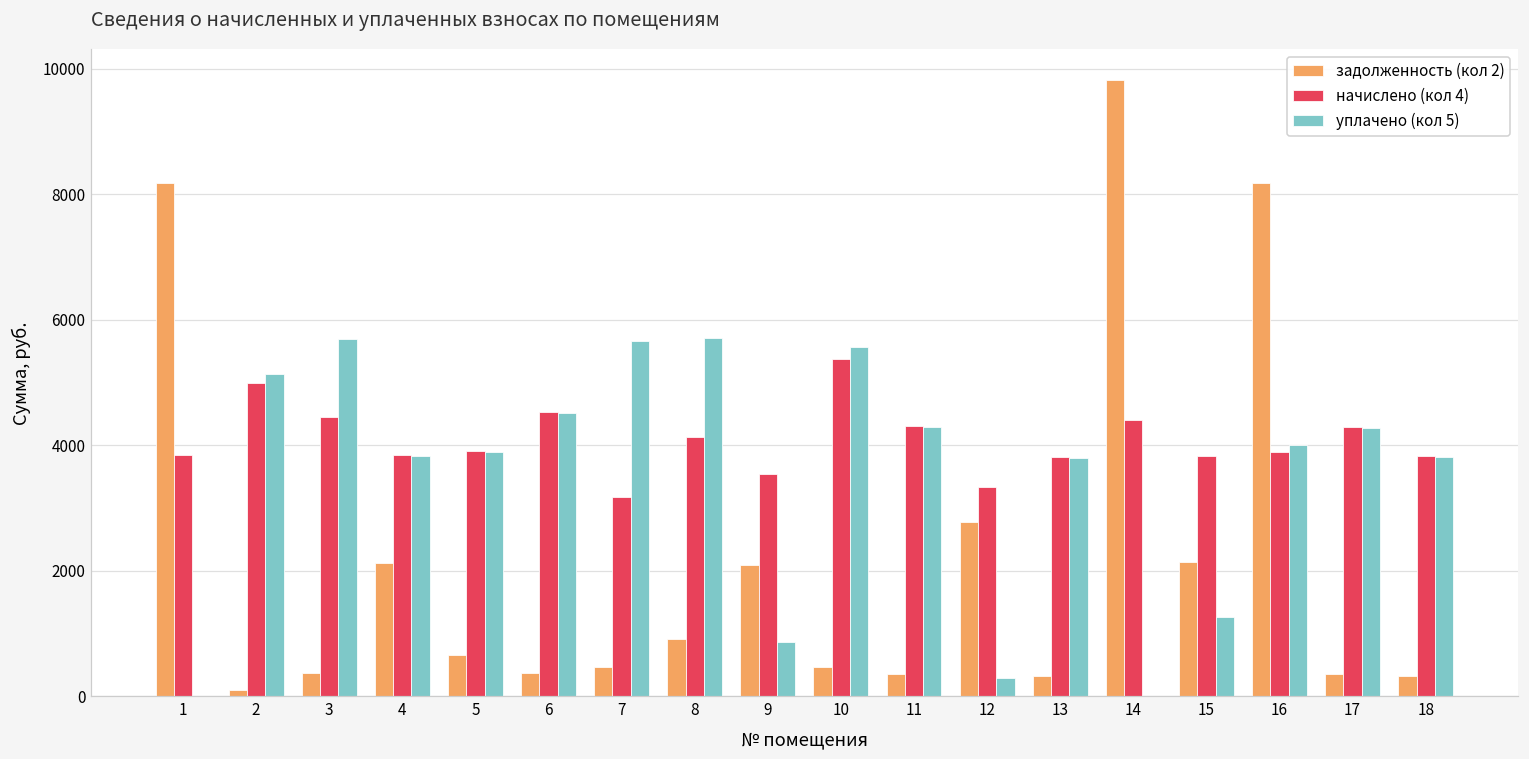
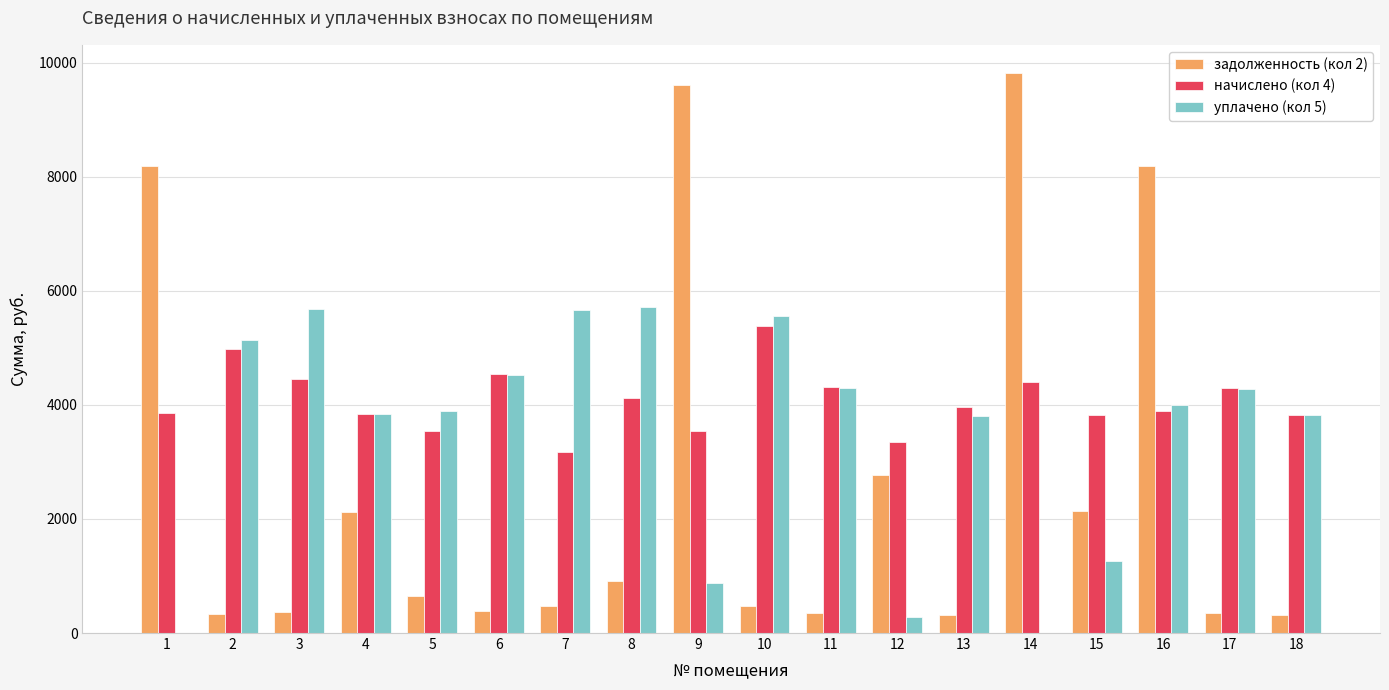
  {
    "задолженность (кол 2)": {
      "1": 8200,
-     "2": 100,
+     "2": 300,
      "3": 400,
      "4": 2100,
      "5": 700,
      "6": 400,
      "7": 500,
      "8": 900,
-     "9": 2100,
+     "9": 9600,
      "10": 500,
      "11": 400,
      "12": 2800,
      "13": 300,
      "14": 9800,
      "15": 2100,
      "16": 8200,
      "17": 400,
      "18": 300
    },
    "начислено (кол 4)": {
      "1": 3900,
      "2": 5000,
      "3": 4400,
      "4": 3800,
-     "5": 3900,
+     "5": 3500,
      "6": 4500,
      "7": 3200,
      "8": 4100,
      "9": 3500,
      "10": 5400,
      "11": 4300,
      "12": 3300,
-     "13": 3800,
+     "13": 4000,
      "14": 4400,
      "15": 3800,
      "16": 3900,
      "17": 4300,
      "18": 3800
    },
    "уплачено (кол 5)": {
      "1": 0,
      "2": 5100,
      "3": 5700,
      "4": 3800,
      "5": 3900,
      "6": 4500,
      "7": 5700,
      "8": 5700,
      "9": 900,
      "10": 5600,
      "11": 4300,
      "12": 300,
      "13": 3800,
      "14": 0,
      "15": 1300,
      "16": 4000,
      "17": 4300,
      "18": 3800
    }
  }
